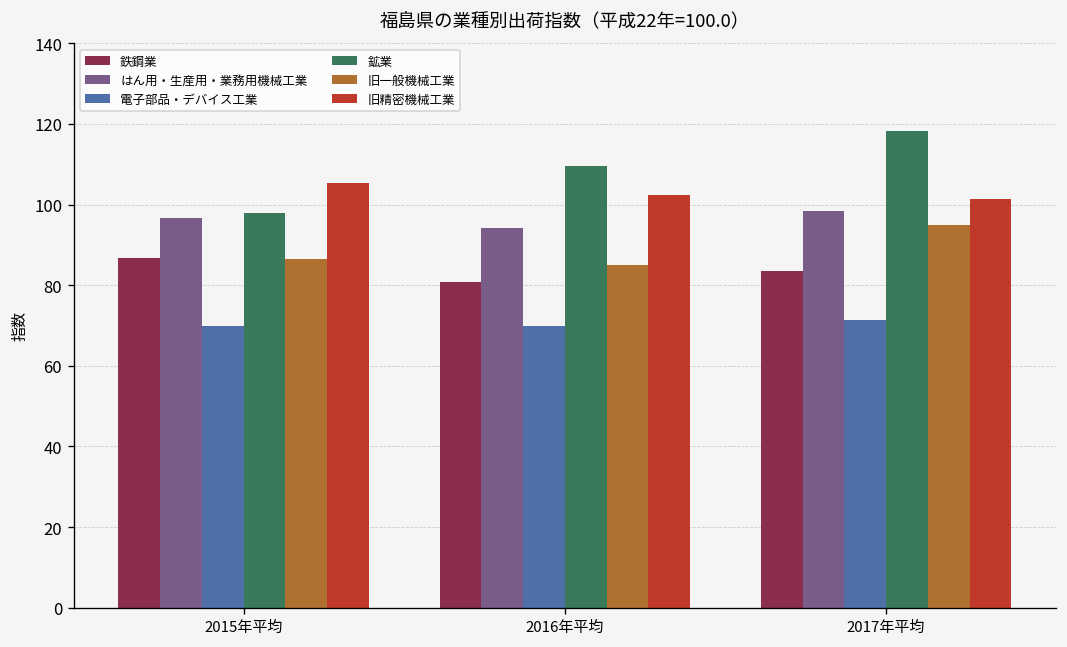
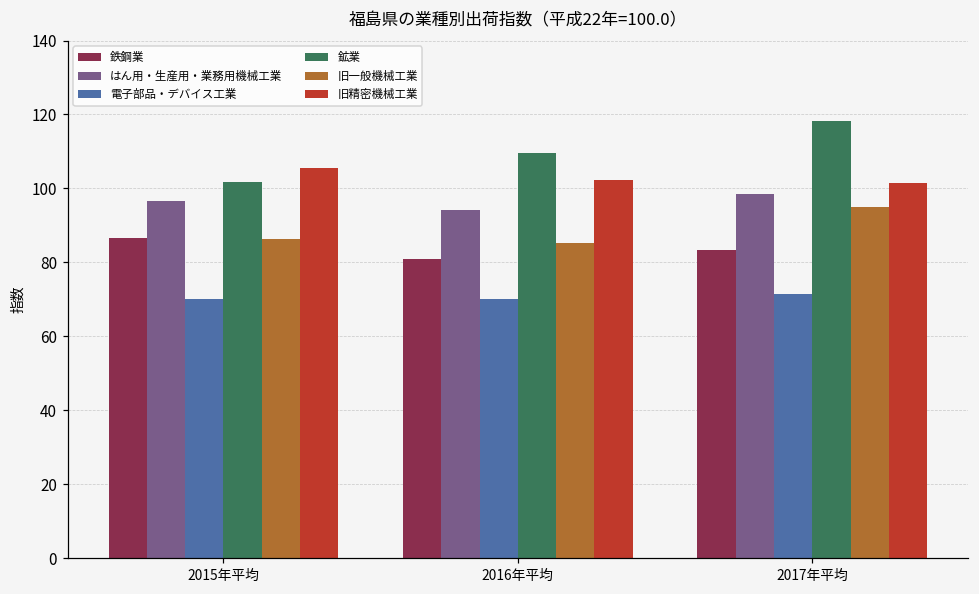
  {
    "鉄鋼業": {
      "2015年平均": 87,
      "2016年平均": 81,
      "2017年平均": 83
    },
    "鉱業": {
-     "2015年平均": 98,
+     "2015年平均": 102,
      "2016年平均": 110,
      "2017年平均": 118
    }
  }
